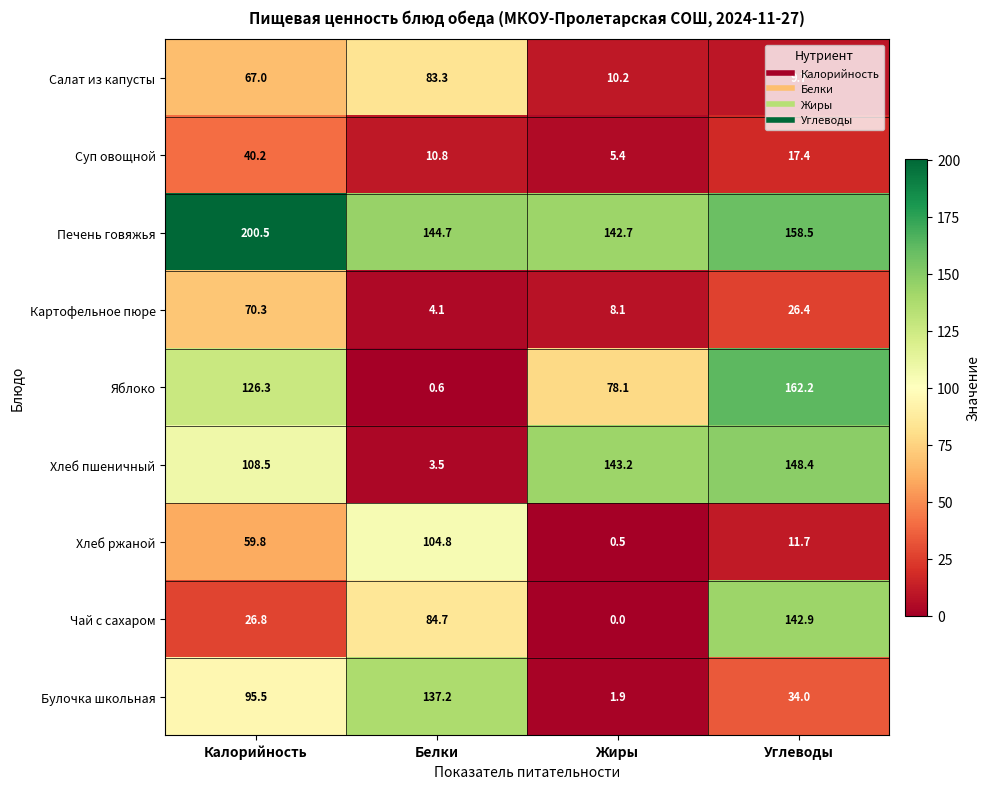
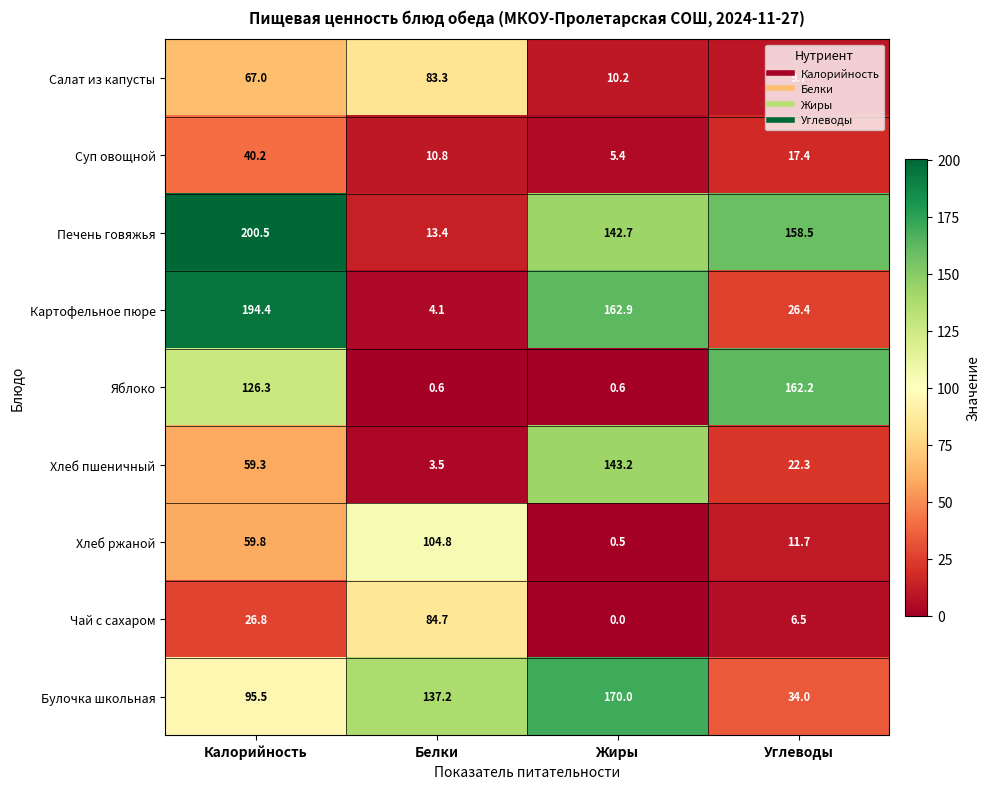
  {
    "Салат из капусты": {
      "Калорийность": 67.0,
      "Белки": 83.3,
      "Жиры": 10.2
    },
    "Суп овощной": {
      "Калорийность": 40.2,
      "Белки": 10.8,
      "Жиры": 5.4,
      "Углеводы": 17.4
    },
    "Печень говяжья": {
      "Калорийность": 200.5,
-     "Белки": 144.7,
+     "Белки": 13.4,
      "Жиры": 142.7,
      "Углеводы": 158.5
    },
    "Картофельное пюре": {
-     "Калорийность": 70.3,
+     "Калорийность": 194.4,
      "Белки": 4.1,
-     "Жиры": 8.1,
+     "Жиры": 162.9,
      "Углеводы": 26.4
    },
    "Яблоко": {
      "Калорийность": 126.3,
      "Белки": 0.6,
-     "Жиры": 78.1,
+     "Жиры": 0.6,
      "Углеводы": 162.2
    },
    "Хлеб пшеничный": {
-     "Калорийность": 108.5,
+     "Калорийность": 59.3,
      "Белки": 3.5,
      "Жиры": 143.2,
-     "Углеводы": 148.4
+     "Углеводы": 22.3
    },
    "Хлеб ржаной": {
      "Калорийность": 59.8,
      "Белки": 104.8,
      "Жиры": 0.5,
      "Углеводы": 11.7
    },
    "Чай с сахаром": {
      "Калорийность": 26.8,
      "Белки": 84.7,
      "Жиры": 0.0,
-     "Углеводы": 142.9
+     "Углеводы": 6.5
    },
    "Булочка школьная": {
      "Калорийность": 95.5,
      "Белки": 137.2,
-     "Жиры": 1.9,
+     "Жиры": 170.0,
      "Углеводы": 34.0
    }
  }
